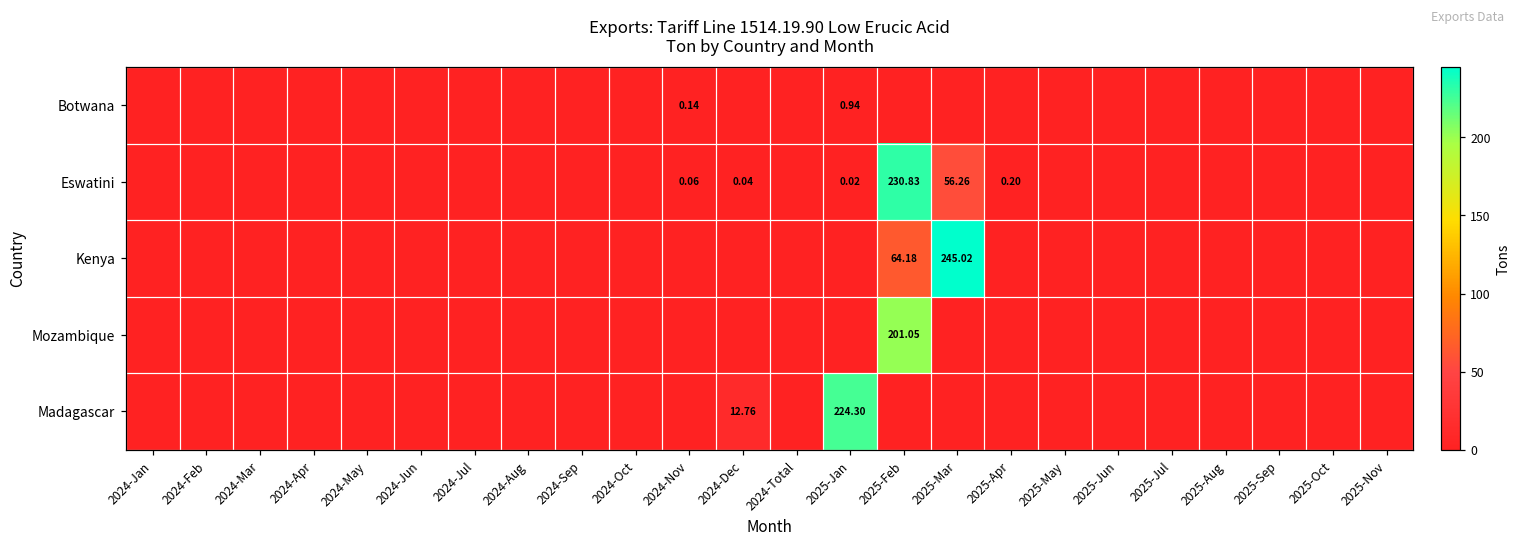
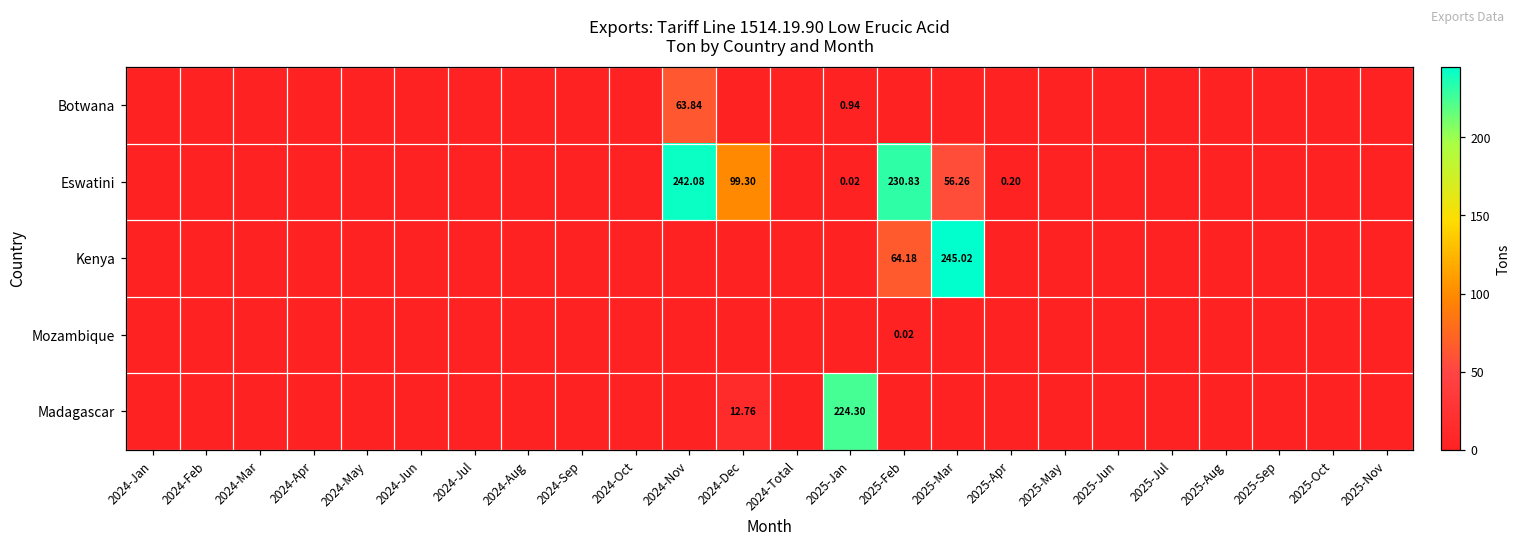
  {
    "Botwana": {
-     "2024-Nov": 0.14,
+     "2024-Nov": 63.84,
      "2025-Jan": 0.94
    },
    "Eswatini": {
-     "2024-Nov": 0.06,
-     "2024-Dec": 0.04,
+     "2024-Nov": 242.08,
+     "2024-Dec": 99.30,
      "2025-Jan": 0.02,
      "2025-Feb": 230.83,
      "2025-Mar": 56.26,
      "2025-Apr": 0.20
    },
    "Kenya": {
      "2025-Feb": 64.18,
      "2025-Mar": 245.02
    },
    "Mozambique": {
-     "2025-Feb": 201.05
+     "2025-Feb": 0.02
    },
    "Madagascar": {
      "2024-Dec": 12.76,
      "2025-Jan": 224.30
    }
  }
